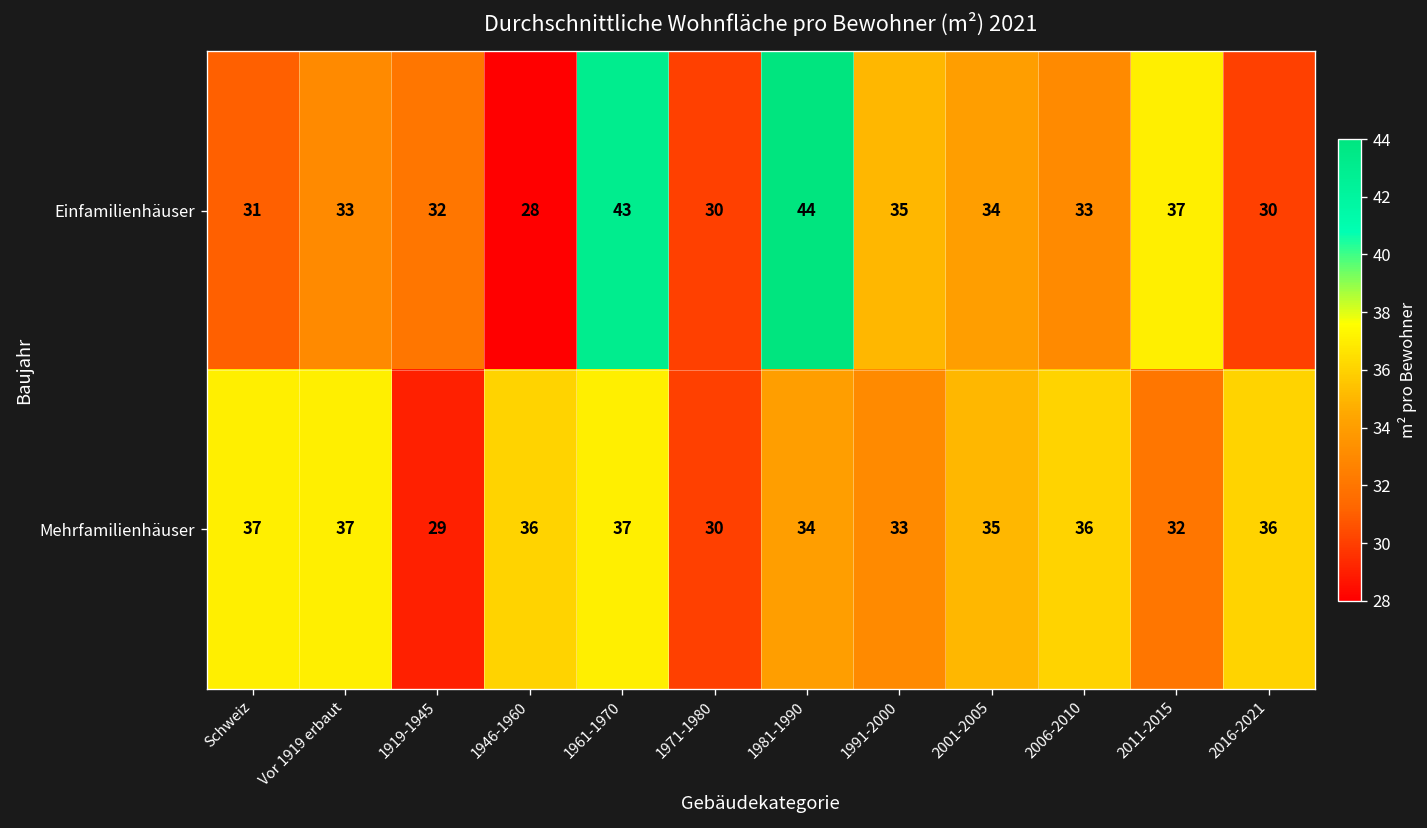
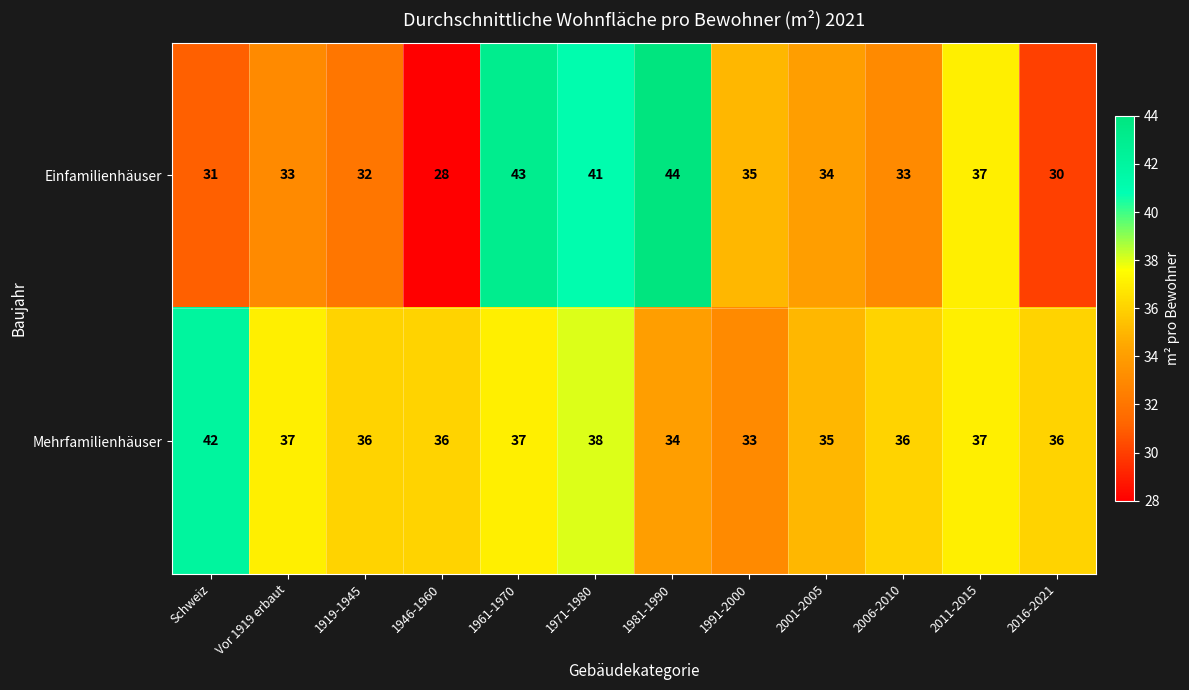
  {
    "Einfamilienhäuser": {
      "Schweiz": 31,
      "Vor 1919 erbaut": 33,
      "1919-1945": 32,
      "1946-1960": 28,
      "1961-1970": 43,
-     "1971-1980": 30,
+     "1971-1980": 41,
      "1981-1990": 44,
      "1991-2000": 35,
      "2001-2005": 34,
      "2006-2010": 33,
      "2011-2015": 37,
      "2016-2021": 30
    },
    "Mehrfamilienhäuser": {
-     "Schweiz": 37,
+     "Schweiz": 42,
      "Vor 1919 erbaut": 37,
-     "1919-1945": 29,
+     "1919-1945": 36,
      "1946-1960": 36,
      "1961-1970": 37,
-     "1971-1980": 30,
+     "1971-1980": 38,
      "1981-1990": 34,
      "1991-2000": 33,
      "2001-2005": 35,
      "2006-2010": 36,
-     "2011-2015": 32,
+     "2011-2015": 37,
      "2016-2021": 36
    }
  }
